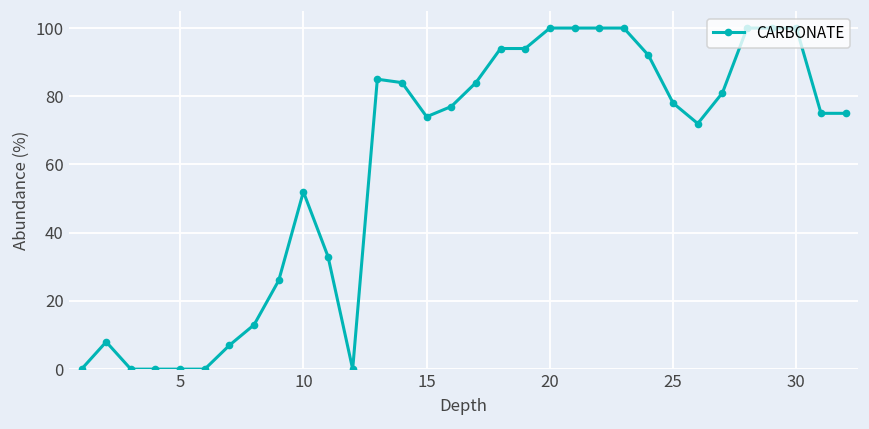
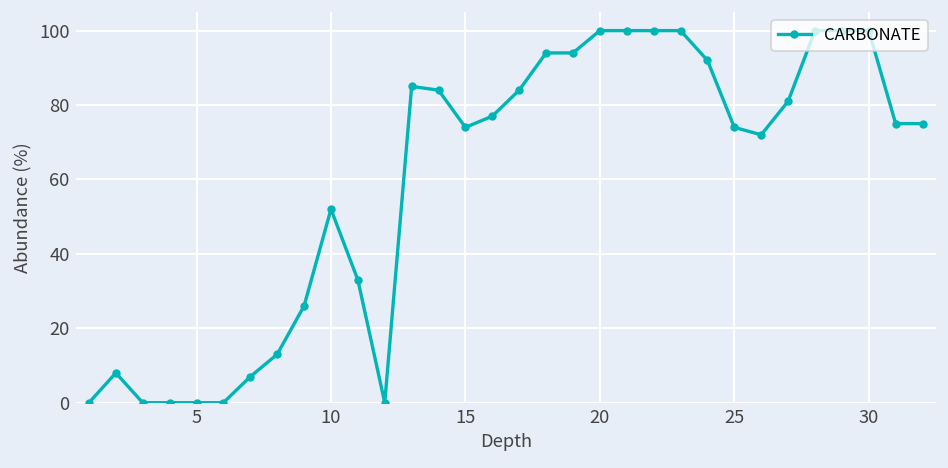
  {
    "5": 0,
    "10": 52,
    "15": 74,
    "20": 100,
-   "25": 78
+   "25": 74
  }
